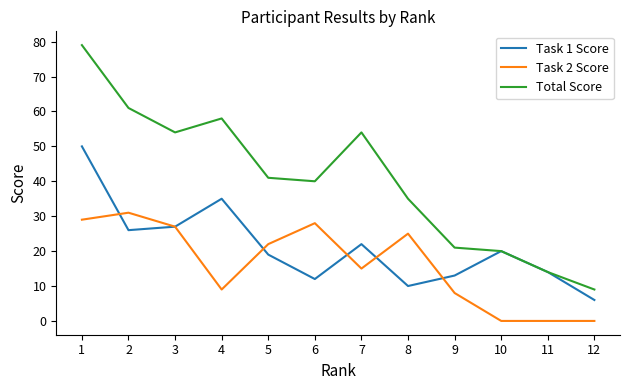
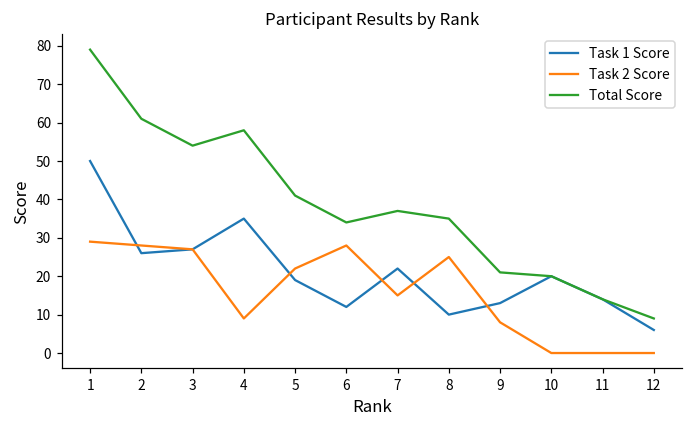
  {
    "Task 1 Score": {
      "1": 50,
      "2": 26,
      "4": 35,
      "5": 19,
      "6": 12,
      "7": 22,
      "8": 10,
      "9": 13,
      "12": 6
    },
    "Task 2 Score": {
      "1": 29,
-     "2": 31,
+     "2": 28,
      "4": 9,
      "5": 22,
      "6": 28,
      "7": 15,
      "8": 25,
      "9": 8,
      "10": 0,
      "11": 0,
      "12": 0
    },
    "Total Score": {
      "1": 79,
      "2": 61,
      "3": 54,
      "4": 58,
      "5": 41,
-     "6": 40,
-     "7": 54,
+     "6": 34,
+     "7": 37,
      "8": 35,
      "9": 21,
      "12": 9
    }
  }
